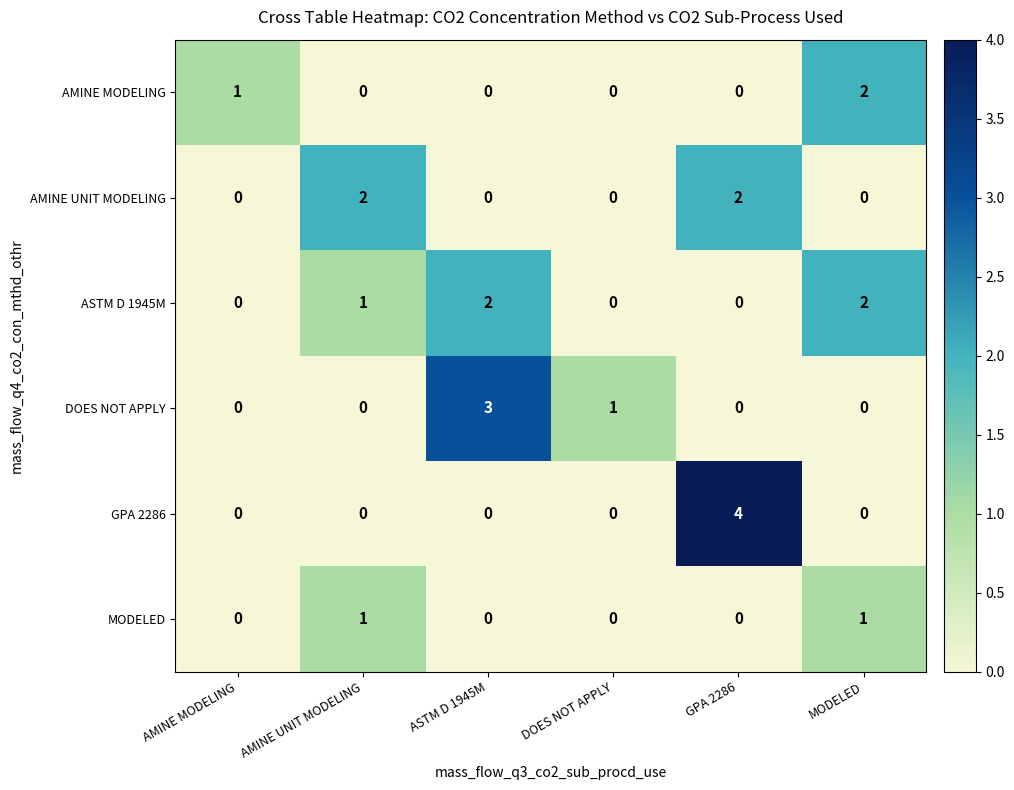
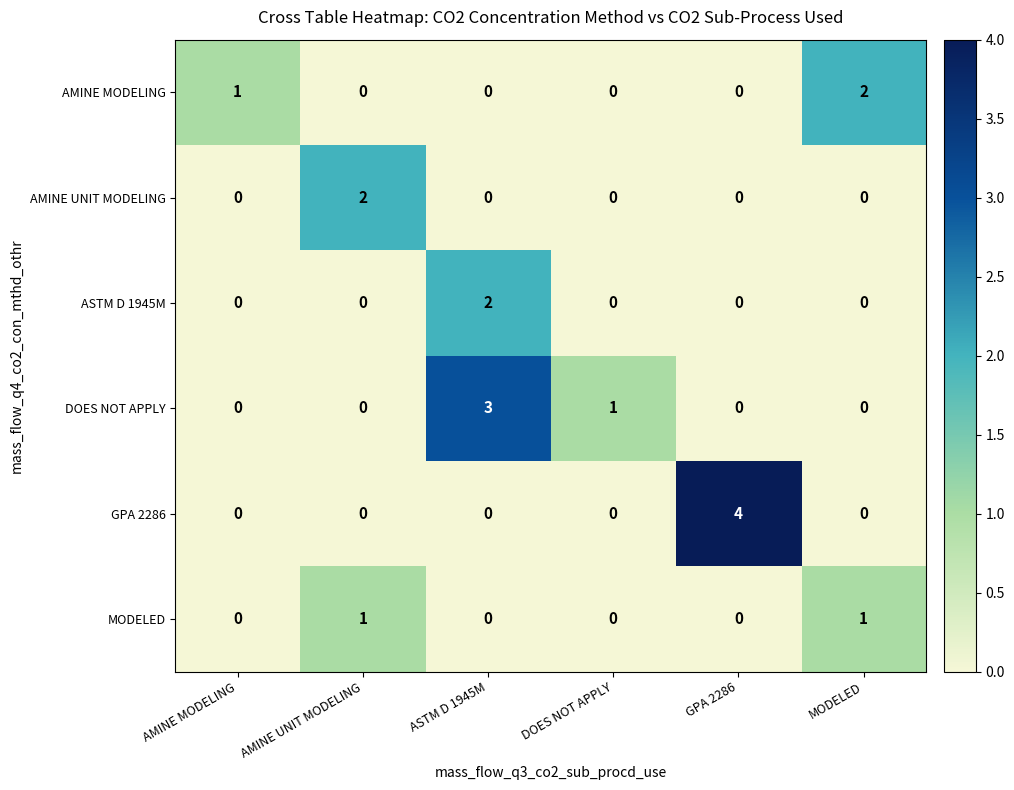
  {
    "AMINE MODELING": {
      "AMINE MODELING": 1,
      "AMINE UNIT MODELING": 0,
      "ASTM D 1945M": 0,
      "DOES NOT APPLY": 0,
      "GPA 2286": 0,
      "MODELED": 2
    },
    "AMINE UNIT MODELING": {
      "AMINE MODELING": 0,
      "AMINE UNIT MODELING": 2,
      "ASTM D 1945M": 0,
      "DOES NOT APPLY": 0,
-     "GPA 2286": 2,
+     "GPA 2286": 0,
      "MODELED": 0
    },
    "ASTM D 1945M": {
      "AMINE MODELING": 0,
-     "AMINE UNIT MODELING": 1,
+     "AMINE UNIT MODELING": 0,
      "ASTM D 1945M": 2,
      "DOES NOT APPLY": 0,
      "GPA 2286": 0,
-     "MODELED": 2
+     "MODELED": 0
    },
    "DOES NOT APPLY": {
      "AMINE MODELING": 0,
      "AMINE UNIT MODELING": 0,
      "ASTM D 1945M": 3,
      "DOES NOT APPLY": 1,
      "GPA 2286": 0,
      "MODELED": 0
    },
    "GPA 2286": {
      "AMINE MODELING": 0,
      "AMINE UNIT MODELING": 0,
      "ASTM D 1945M": 0,
      "DOES NOT APPLY": 0,
      "GPA 2286": 4,
      "MODELED": 0
    },
    "MODELED": {
      "AMINE MODELING": 0,
      "AMINE UNIT MODELING": 1,
      "ASTM D 1945M": 0,
      "DOES NOT APPLY": 0,
      "GPA 2286": 0,
      "MODELED": 1
    }
  }
